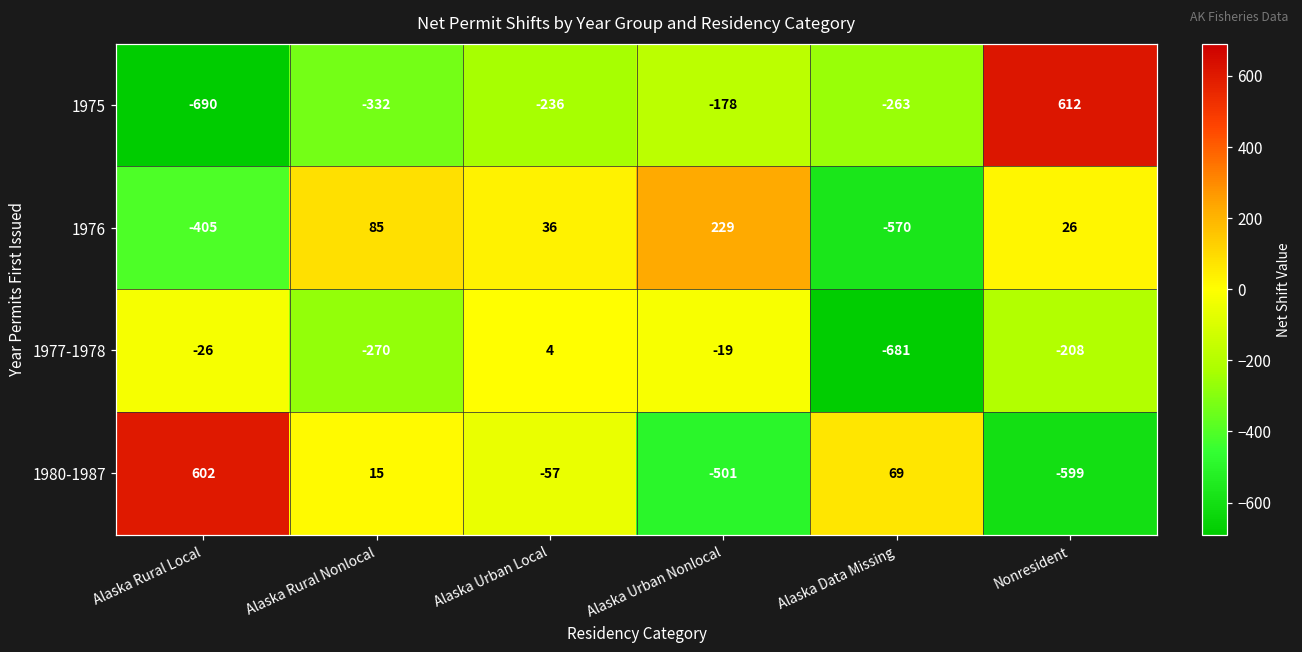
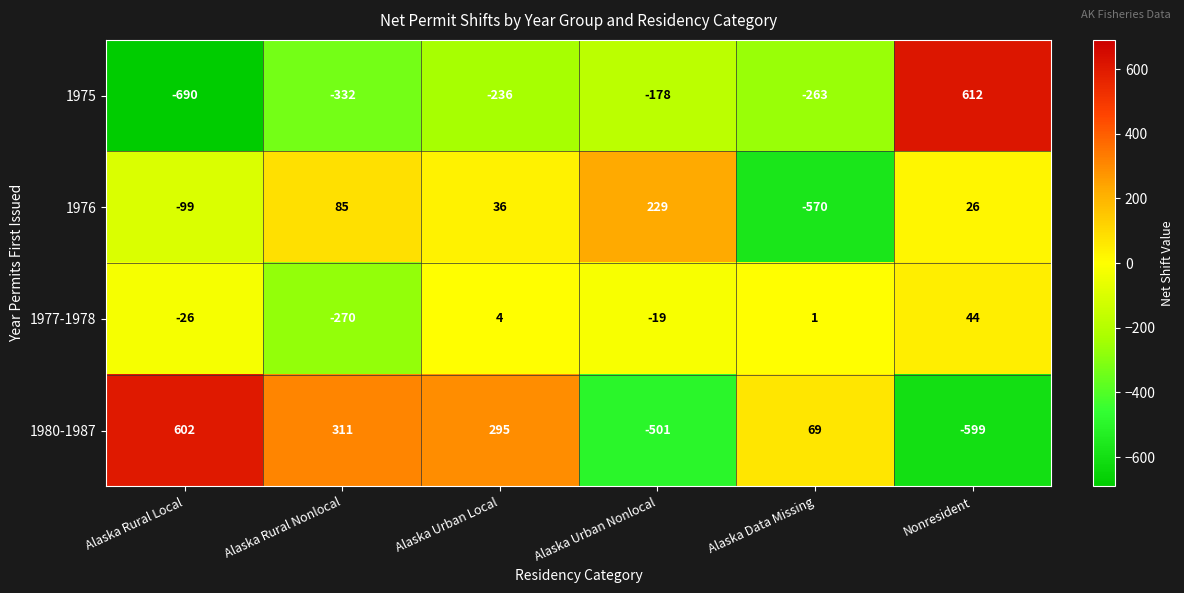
  {
    "1975": {
      "Alaska Rural Local": -690,
      "Alaska Rural Nonlocal": -332,
      "Alaska Urban Local": -236,
      "Alaska Urban Nonlocal": -178,
      "Alaska Data Missing": -263,
      "Nonresident": 612
    },
    "1976": {
-     "Alaska Rural Local": -405,
+     "Alaska Rural Local": -99,
      "Alaska Rural Nonlocal": 85,
      "Alaska Urban Local": 36,
      "Alaska Urban Nonlocal": 229,
      "Alaska Data Missing": -570,
      "Nonresident": 26
    },
    "1977-1978": {
      "Alaska Rural Local": -26,
      "Alaska Rural Nonlocal": -270,
      "Alaska Urban Local": 4,
      "Alaska Urban Nonlocal": -19,
-     "Alaska Data Missing": -681,
-     "Nonresident": -208
+     "Alaska Data Missing": 1,
+     "Nonresident": 44
    },
    "1980-1987": {
      "Alaska Rural Local": 602,
-     "Alaska Rural Nonlocal": 15,
-     "Alaska Urban Local": -57,
+     "Alaska Rural Nonlocal": 311,
+     "Alaska Urban Local": 295,
      "Alaska Urban Nonlocal": -501,
      "Alaska Data Missing": 69,
      "Nonresident": -599
    }
  }
